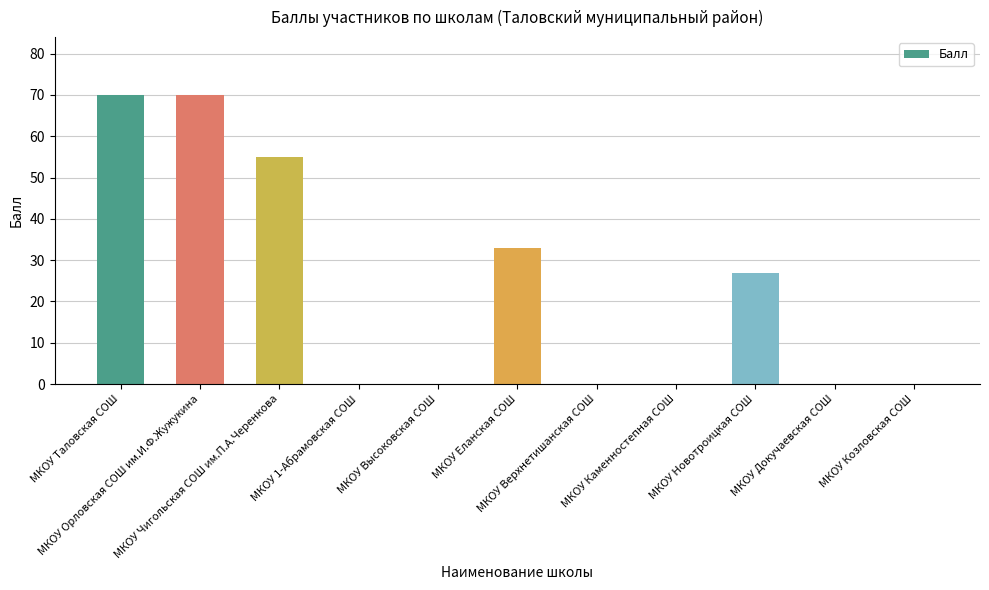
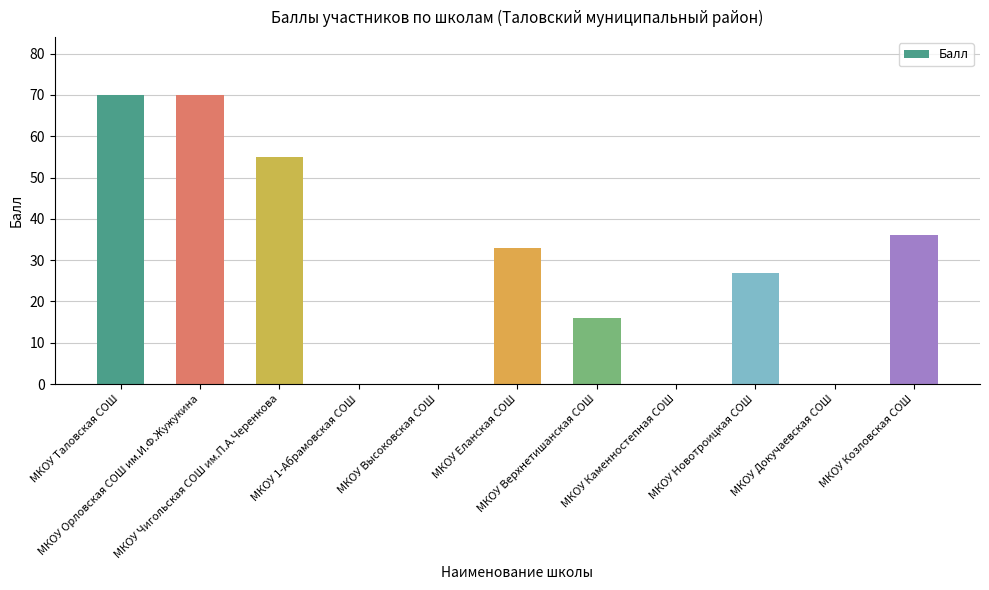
  {
    "МКОУ Таловская СОШ": 70,
    "МКОУ Орловская СОШ им.И.Ф.Жужукина": 70,
    "МКОУ Чигольская СОШ им.П.А.Черенкова": 55,
    "МКОУ 1-Абрамовская СОШ": 0,
    "МКОУ Высоковская СОШ": 0,
    "МКОУ Еланская СОШ": 33,
-   "МКОУ Верхнетишанская СОШ": 0,
+   "МКОУ Верхнетишанская СОШ": 16,
    "МКОУ Каменностепная СОШ": 0,
    "МКОУ Новотроицкая СОШ": 27,
    "МКОУ Докучаевская СОШ": 0,
-   "МКОУ Козловская СОШ": 0
+   "МКОУ Козловская СОШ": 36
  }
